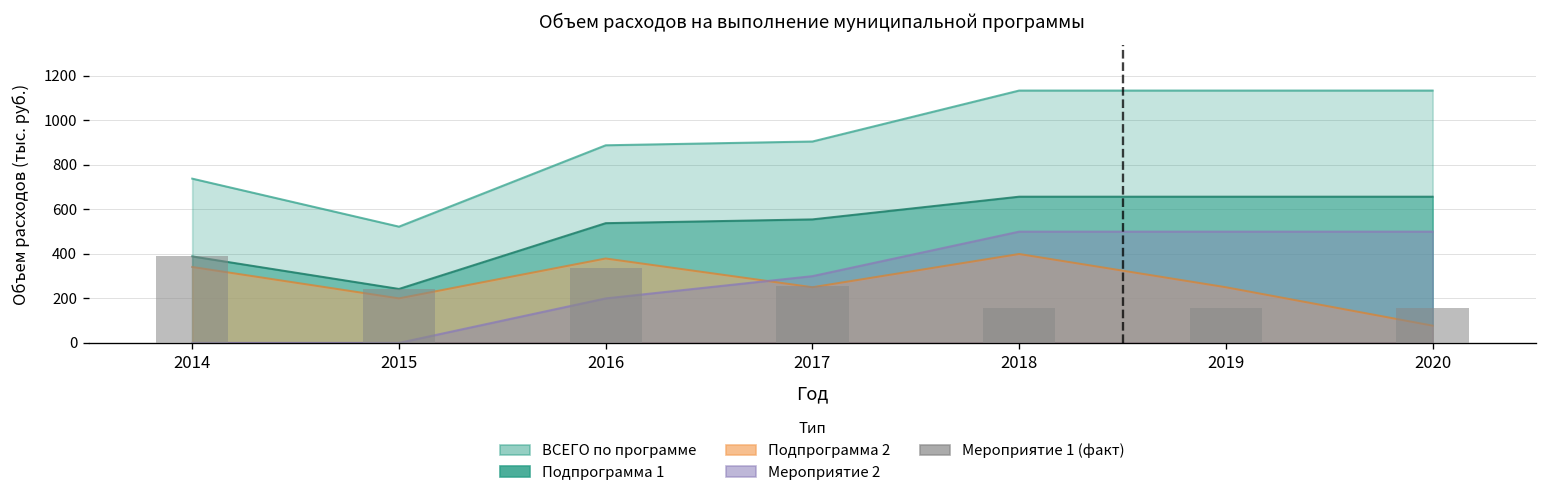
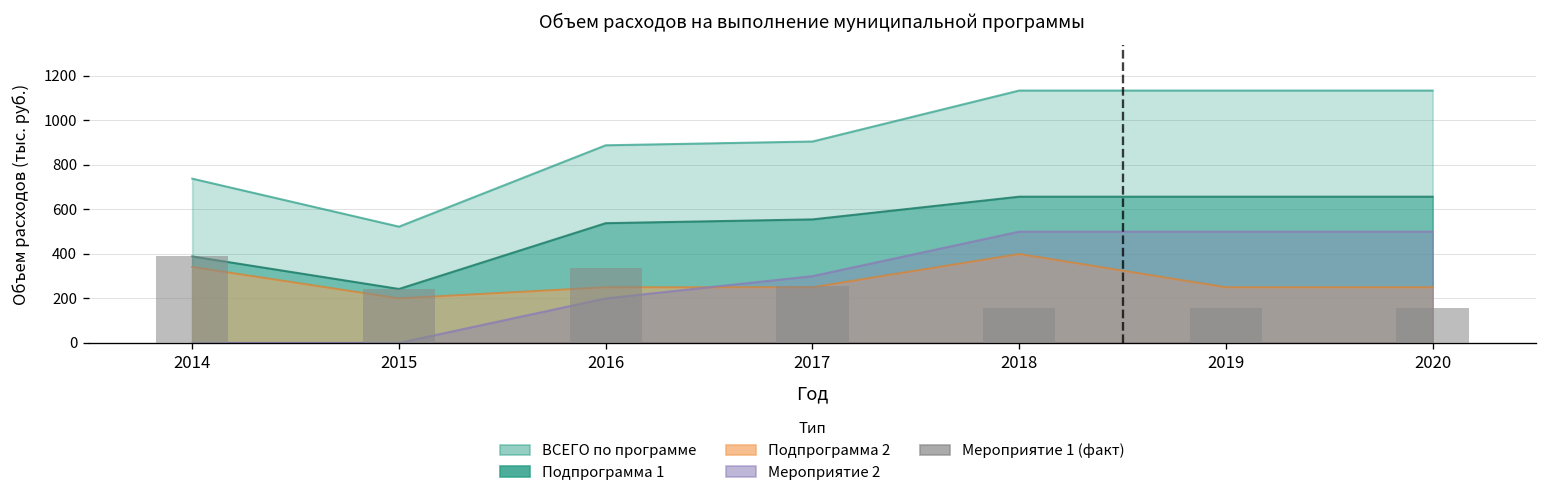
  {
    "Подпрограмма 2": {
      "2014": 340,
      "2015": 200,
-     "2016": 380,
+     "2016": 250,
      "2017": 250,
      "2018": 400,
      "2019": 250,
-     "2020": 80
+     "2020": 250
    }
  }
